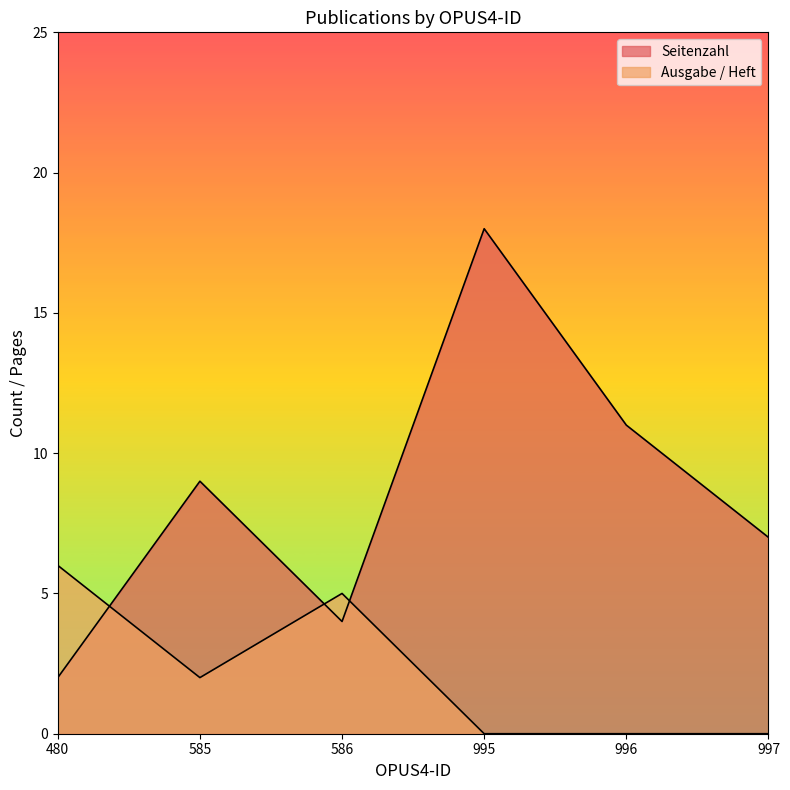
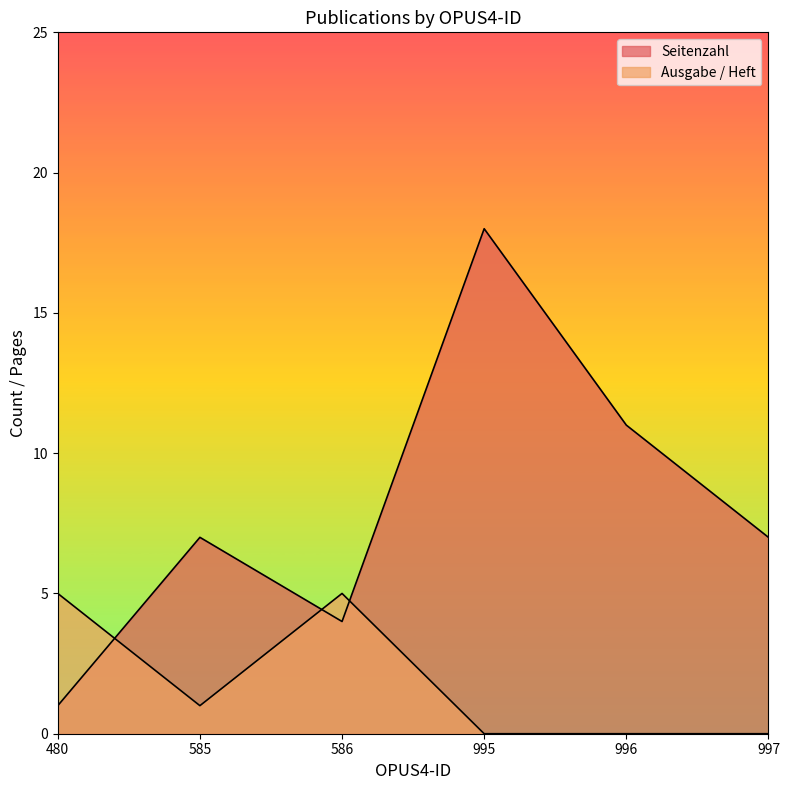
  {
    "Seitenzahl": {
-     "480": 2,
-     "585": 9,
+     "480": 1,
+     "585": 7,
      "586": 4,
      "995": 18,
      "996": 11,
      "997": 7
    },
    "Ausgabe / Heft": {
-     "480": 6,
-     "585": 2,
+     "480": 5,
+     "585": 1,
      "586": 5,
      "995": 0,
      "996": 0,
      "997": 0
    }
  }
